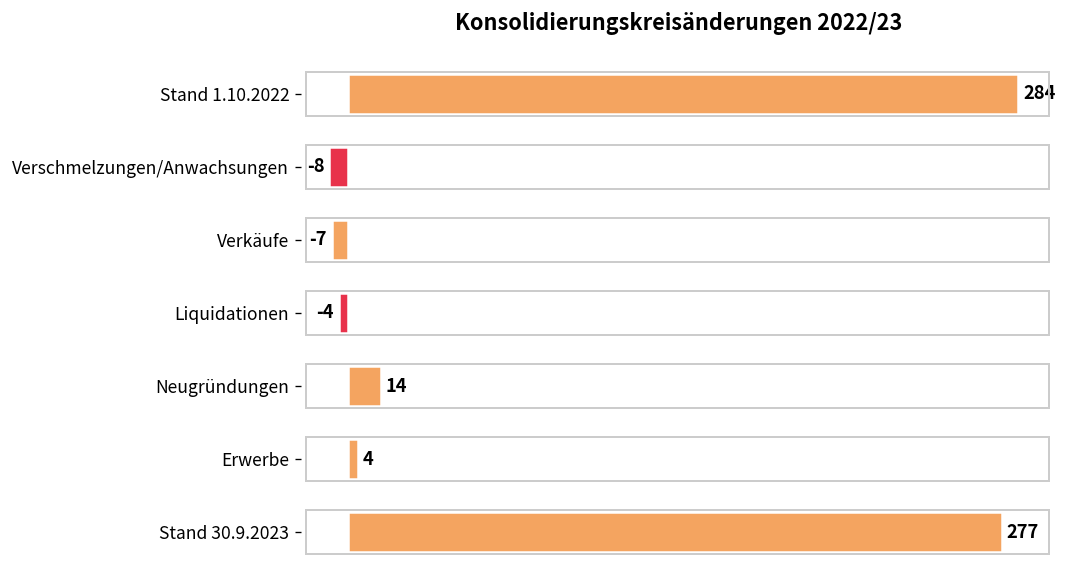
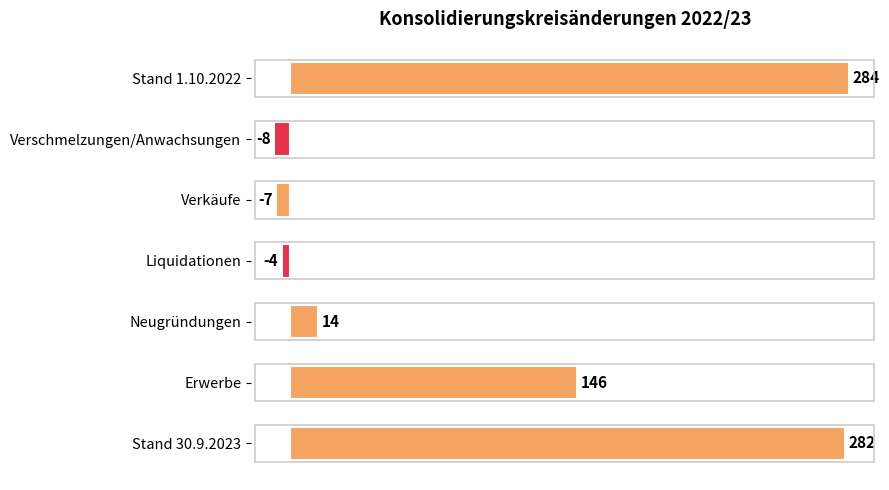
  {
    "Stand 1.10.2022": 284,
    "Verschmelzungen/Anwachsungen": -8,
    "Verkäufe": -7,
    "Liquidationen": -4,
    "Neugründungen": 14,
-   "Erwerbe": 4,
-   "Stand 30.9.2023": 277
+   "Erwerbe": 146,
+   "Stand 30.9.2023": 282
  }
